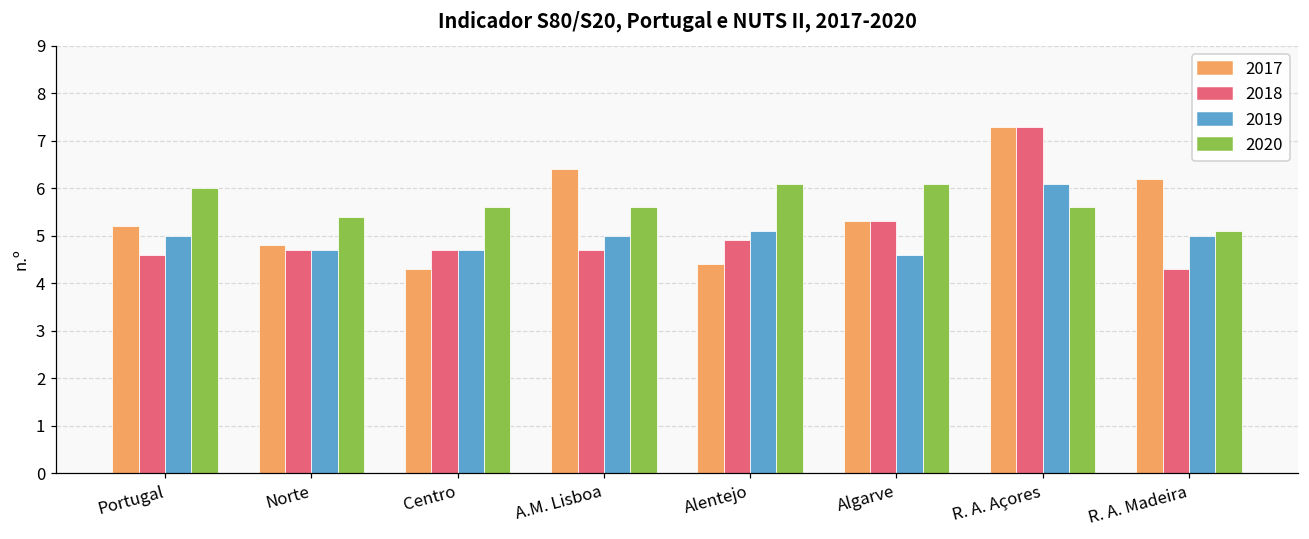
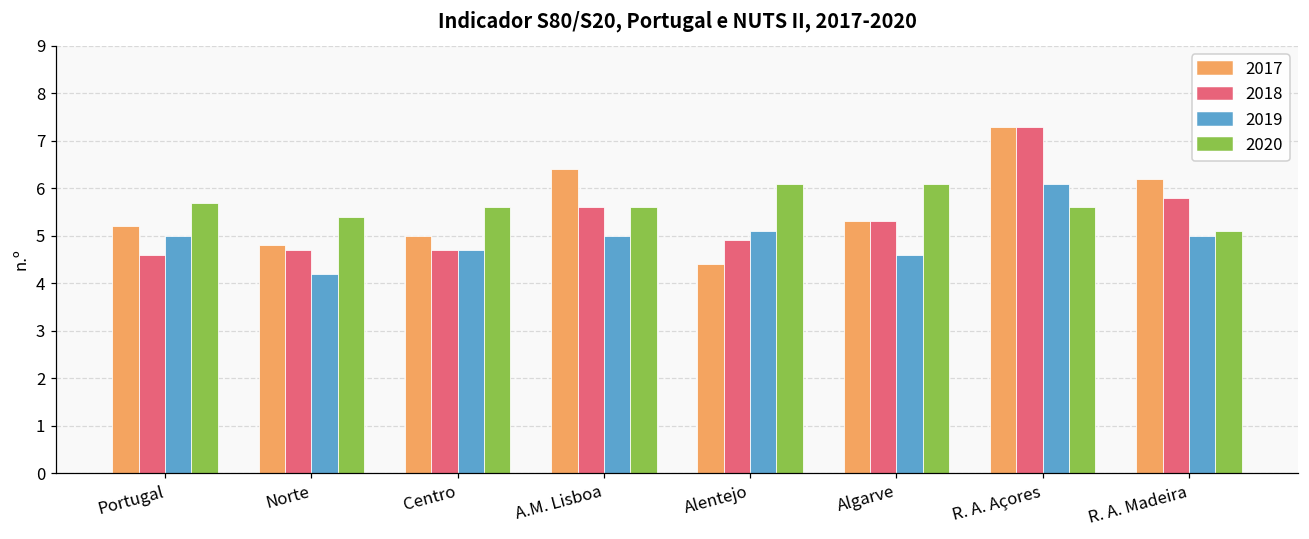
  {
    "2017": {
      "Portugal": 5.2,
      "Norte": 4.8,
-     "Centro": 4.3,
+     "Centro": 5.0,
      "A.M. Lisboa": 6.4,
      "Alentejo": 4.4,
      "Algarve": 5.3,
      "R. A. Açores": 7.3,
      "R. A. Madeira": 6.2
    },
    "2018": {
      "Portugal": 4.6,
      "Norte": 4.7,
      "Centro": 4.7,
-     "A.M. Lisboa": 4.7,
+     "A.M. Lisboa": 5.6,
      "Alentejo": 4.9,
      "Algarve": 5.3,
      "R. A. Açores": 7.3,
-     "R. A. Madeira": 4.3
+     "R. A. Madeira": 5.8
    },
    "2019": {
      "Portugal": 5.0,
-     "Norte": 4.7,
+     "Norte": 4.2,
      "Centro": 4.7,
      "A.M. Lisboa": 5.0,
      "Alentejo": 5.1,
      "Algarve": 4.6,
      "R. A. Açores": 6.1,
      "R. A. Madeira": 5.0
    },
    "2020": {
-     "Portugal": 6.0,
+     "Portugal": 5.7,
      "Norte": 5.4,
      "Centro": 5.6,
      "A.M. Lisboa": 5.6,
      "Alentejo": 6.1,
      "Algarve": 6.1,
      "R. A. Açores": 5.6,
      "R. A. Madeira": 5.1
    }
  }
